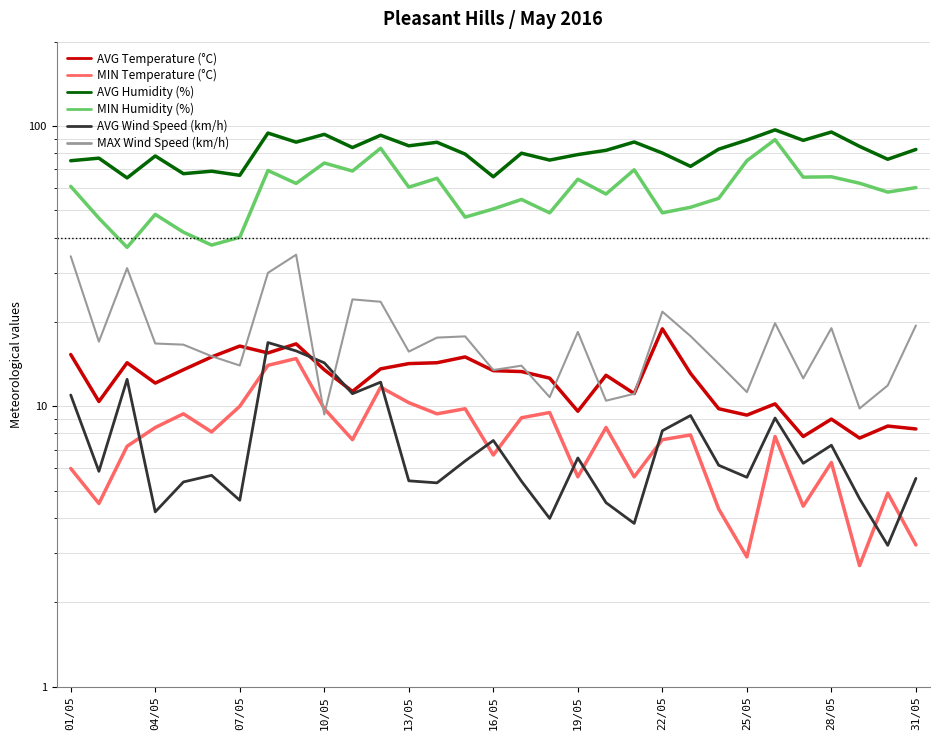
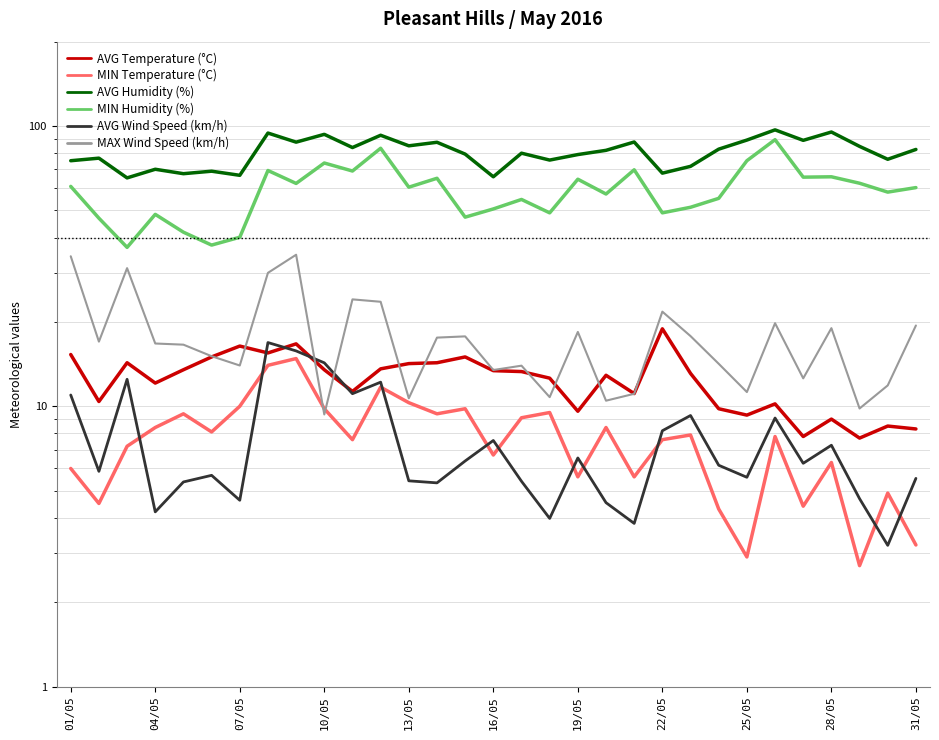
  {
    "AVG Temperature (°C)": {
      "01/05": 15,
      "04/05": 12.1,
      "07/05": 16,
      "10/05": 14,
      "13/05": 14,
      "19/05": 9.6,
      "22/05": 19,
      "25/05": 9.3,
      "28/05": 9.0,
      "31/05": 8.3
    },
    "MIN Temperature (°C)": {
      "01/05": 6.0,
      "04/05": 8.4,
      "07/05": 10.0,
      "10/05": 9.8,
      "13/05": 10.3,
      "16/05": 6.7,
      "19/05": 5.6,
      "22/05": 7.6,
      "25/05": 2.9,
      "28/05": 6.3,
      "31/05": 3.2
    },
    "AVG Humidity (%)": {
      "01/05": 75,
-     "04/05": 78,
+     "04/05": 70,
      "07/05": 67,
      "10/05": 93,
      "13/05": 85,
      "16/05": 66,
      "19/05": 79,
-     "22/05": 80,
+     "22/05": 68,
      "25/05": 89,
      "28/05": 95,
      "31/05": 83
    },
    "MIN Humidity (%)": {
      "01/05": 61,
      "04/05": 48,
      "07/05": 40,
      "10/05": 74,
      "13/05": 61,
      "16/05": 51,
      "19/05": 65,
      "22/05": 49,
      "25/05": 75,
      "28/05": 66,
      "31/05": 60
    },
    "AVG Wind Speed (km/h)": {
      "01/05": 11.0,
      "04/05": 4.2,
      "07/05": 4.6,
      "10/05": 14,
      "13/05": 5.4,
      "16/05": 7.6,
      "19/05": 6.5,
      "22/05": 8.2,
      "25/05": 5.6,
      "28/05": 7.3,
      "31/05": 5.5
    },
    "MAX Wind Speed (km/h)": {
      "01/05": 34,
      "04/05": 17,
      "07/05": 14,
      "10/05": 9.4,
-     "13/05": 16,
+     "13/05": 10.7,
      "19/05": 18,
      "22/05": 22,
      "25/05": 11.2,
      "28/05": 19,
      "31/05": 19
    }
  }
